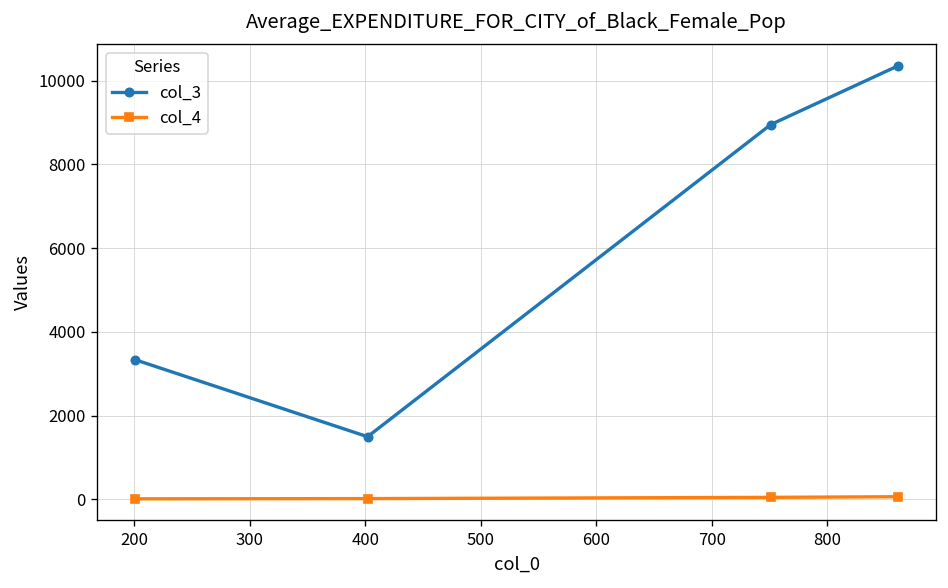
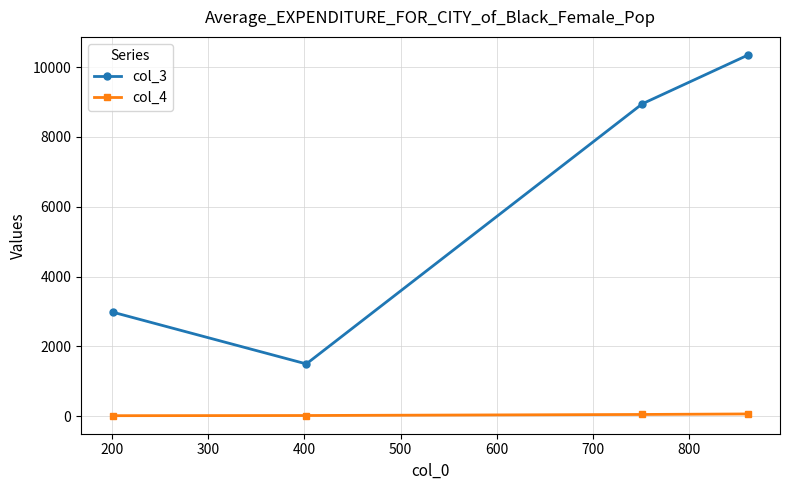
  {
    "col_3": {
-     "200": 3300,
+     "200": 3000,
      "400": 1500
    },
    "col_4": {
      "200": 0,
      "400": 0
    }
  }
